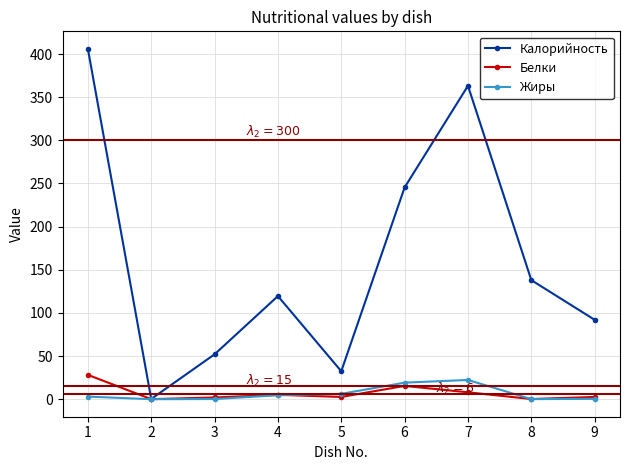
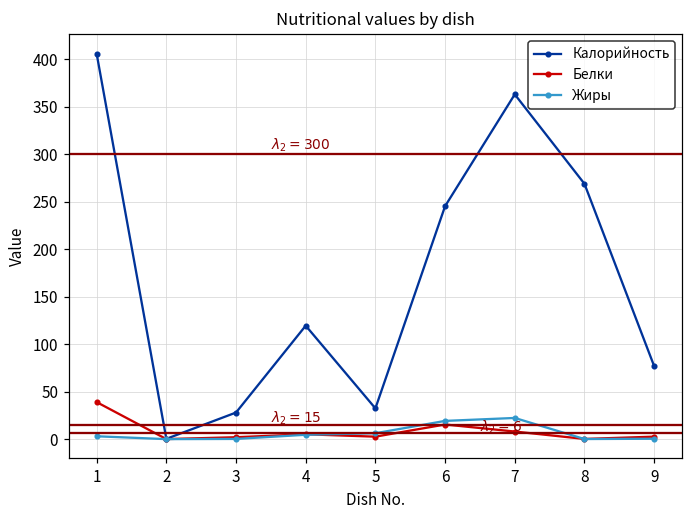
  {
    "Калорийность": {
      "1": 410,
-     "3": 50,
+     "3": 30,
      "4": 120,
      "5": 30,
      "6": 250,
      "7": 360,
-     "8": 140,
-     "9": 90
+     "8": 270,
+     "9": 80
    },
    "Белки": {
-     "1": 30,
+     "1": 40,
      "5": 0,
      "6": 20,
      "7": 10
    },
    "Жиры": {
      "1": 0,
      "5": 10,
      "6": 20,
      "7": 20
    }
  }
